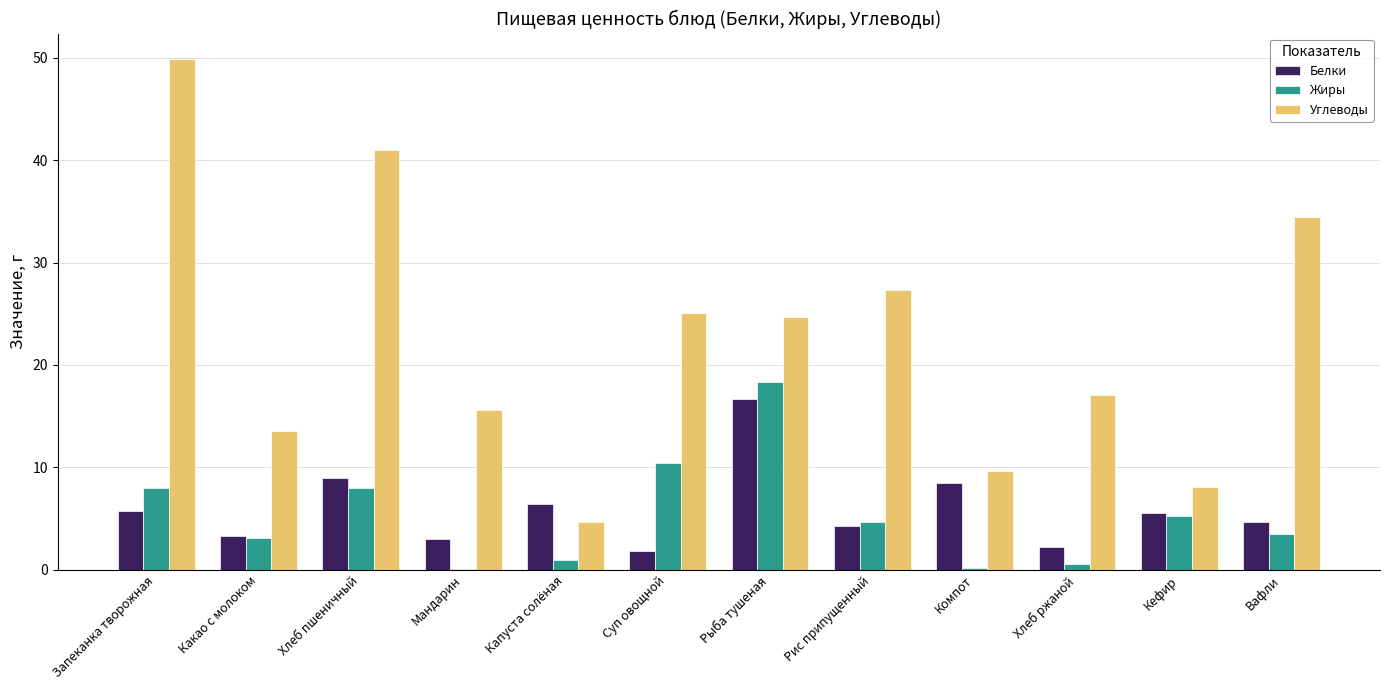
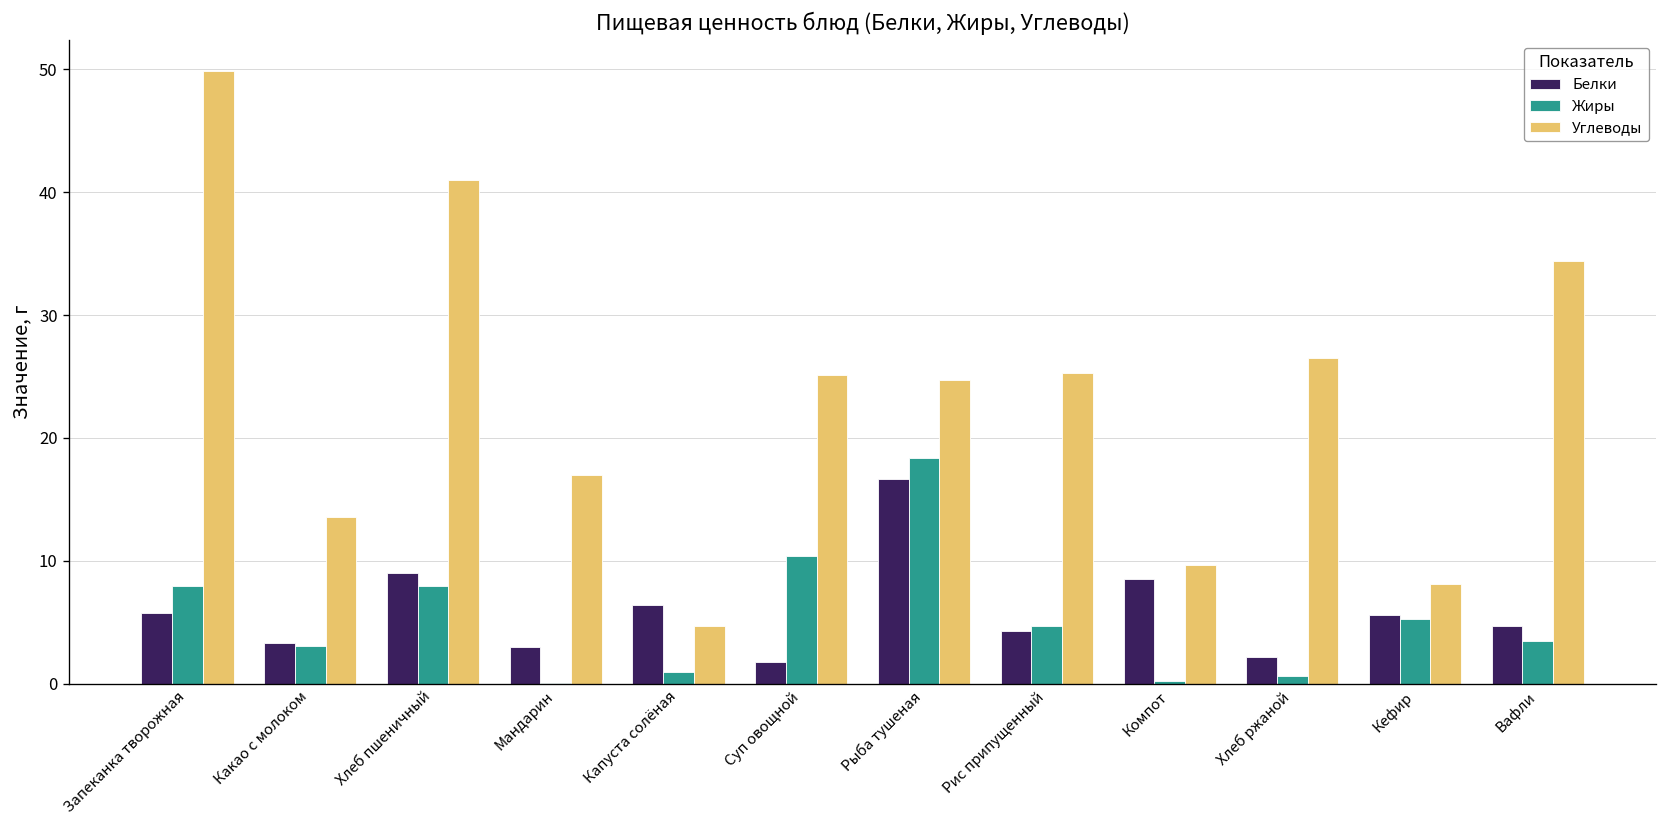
  {
    "Белки": {
      "Запеканка творожная": 5.8,
      "Какао с молоком": 3.3,
      "Хлеб пшеничный": 9.0,
      "Мандарин": 3.0,
      "Капуста солёная": 6.4,
      "Суп овощной": 1.8,
      "Рыба тушеная": 16.6,
      "Рис припущенный": 4.3,
      "Компот": 8.5,
      "Хлеб ржаной": 2.2,
      "Кефир": 5.6,
      "Вафли": 4.7
    },
    "Жиры": {
      "Запеканка творожная": 8.0,
      "Какао с молоком": 3.1,
      "Хлеб пшеничный": 8.0,
      "Капуста солёная": 1.0,
      "Суп овощной": 10.4,
      "Рыба тушеная": 18.4,
      "Рис припущенный": 4.7,
      "Хлеб ржаной": 0.6,
      "Кефир": 5.3,
      "Вафли": 3.5
    },
    "Углеводы": {
      "Запеканка творожная": 49.9,
      "Какао с молоком": 13.6,
      "Хлеб пшеничный": 41.0,
-     "Мандарин": 15.6,
+     "Мандарин": 17.0,
      "Капуста солёная": 4.7,
      "Суп овощной": 25.1,
      "Рыба тушеная": 24.7,
-     "Рис припущенный": 27.3,
+     "Рис припущенный": 25.3,
      "Компот": 9.7,
-     "Хлеб ржаной": 17.1,
+     "Хлеб ржаной": 26.5,
      "Кефир": 8.1,
      "Вафли": 34.4
    }
  }
